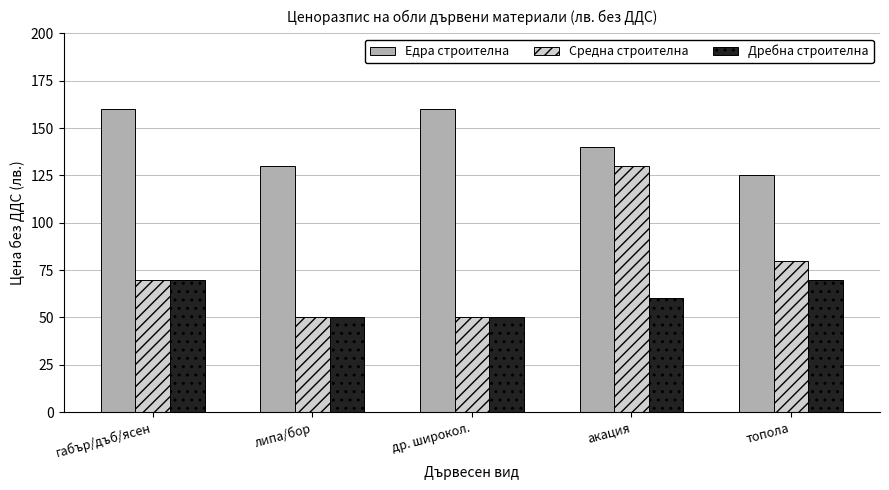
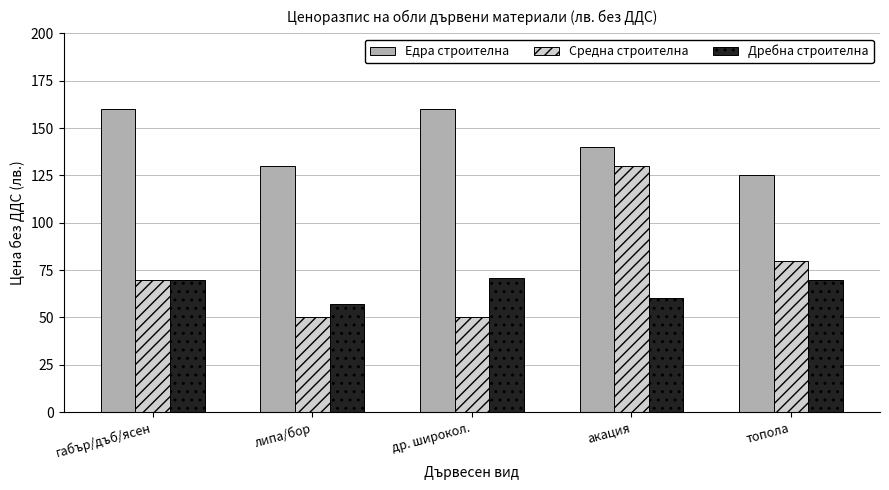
  {
    "Дребна строителна": {
      "габър/дъб/ясен": 70,
-     "липа/бор": 50,
-     "др. широкол.": 50,
+     "липа/бор": 57,
+     "др. широкол.": 71,
      "акация": 60,
      "топола": 70
    }
  }
